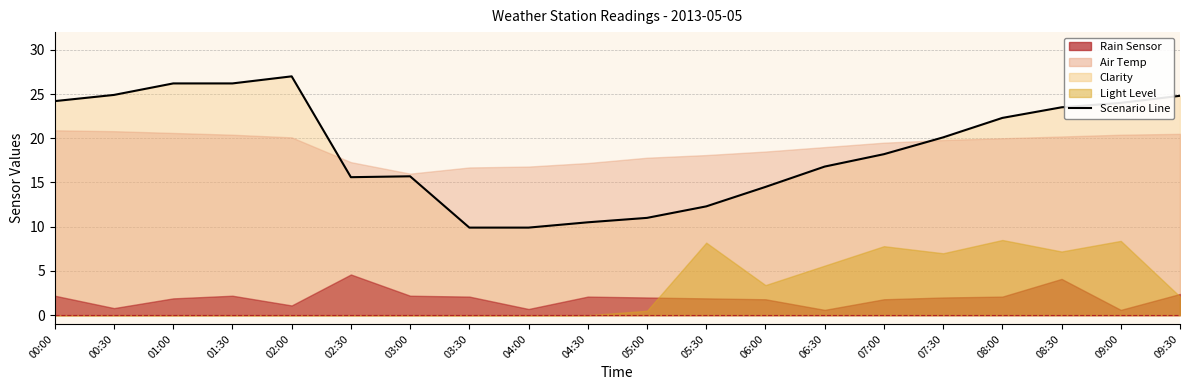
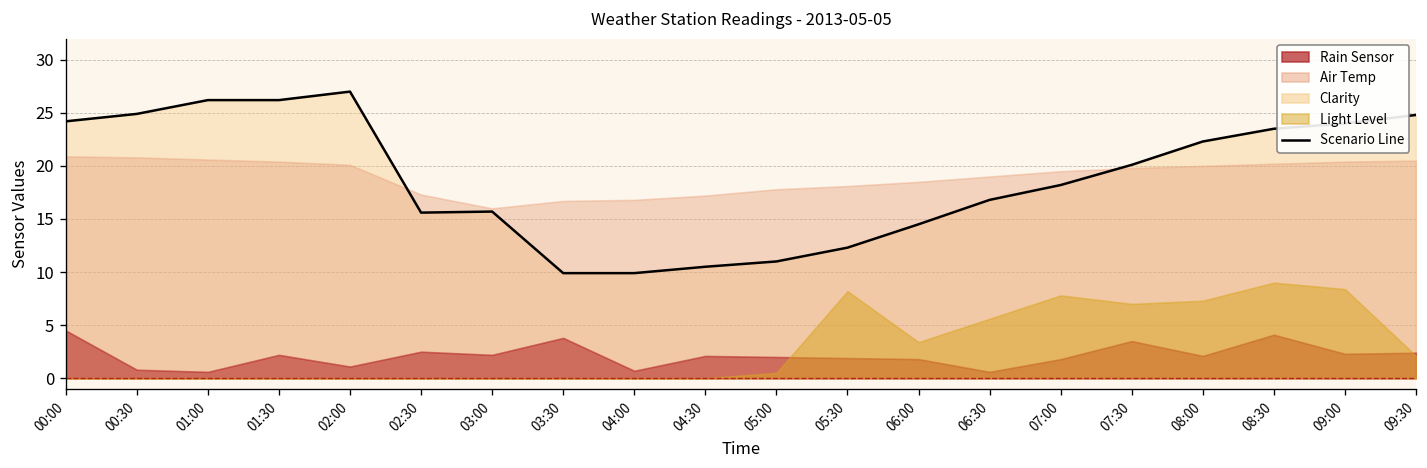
  {
    "Rain Sensor": {
-     "00:00": 2,
+     "00:00": 5,
      "00:30": 1,
-     "01:00": 2,
+     "01:00": 1,
      "01:30": 2,
      "02:00": 1,
-     "02:30": 5,
+     "02:30": 3,
      "03:00": 2,
-     "03:30": 2,
+     "03:30": 4,
      "04:00": 1,
      "04:30": 2,
      "05:00": 2,
      "05:30": 2,
      "06:00": 2,
      "06:30": 1,
      "07:00": 2,
-     "07:30": 2,
+     "07:30": 4,
      "08:00": 2,
      "08:30": 4,
-     "09:00": 1,
+     "09:00": 2,
      "09:30": 2
    },
    "Light Level": {
      "00:00": 0,
      "00:30": 0,
      "01:00": 0,
      "01:30": 0,
      "02:00": 0,
      "02:30": 0,
      "03:00": 0,
      "03:30": 0,
      "04:00": 0,
      "04:30": 0,
      "05:00": 1,
      "05:30": 8,
      "06:00": 3,
      "06:30": 6,
      "07:00": 8,
      "07:30": 7,
-     "08:00": 9,
-     "08:30": 7,
+     "08:00": 7,
+     "08:30": 9,
      "09:00": 8,
      "09:30": 2
    }
  }
